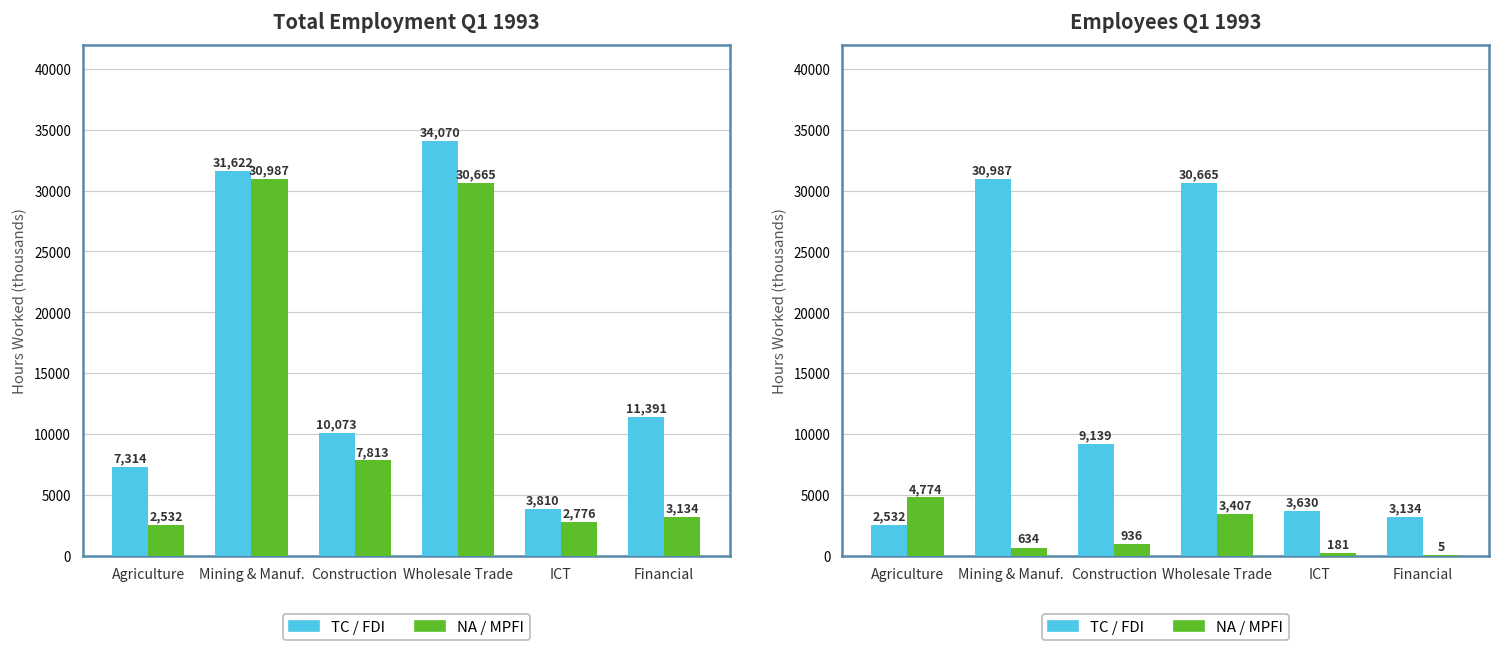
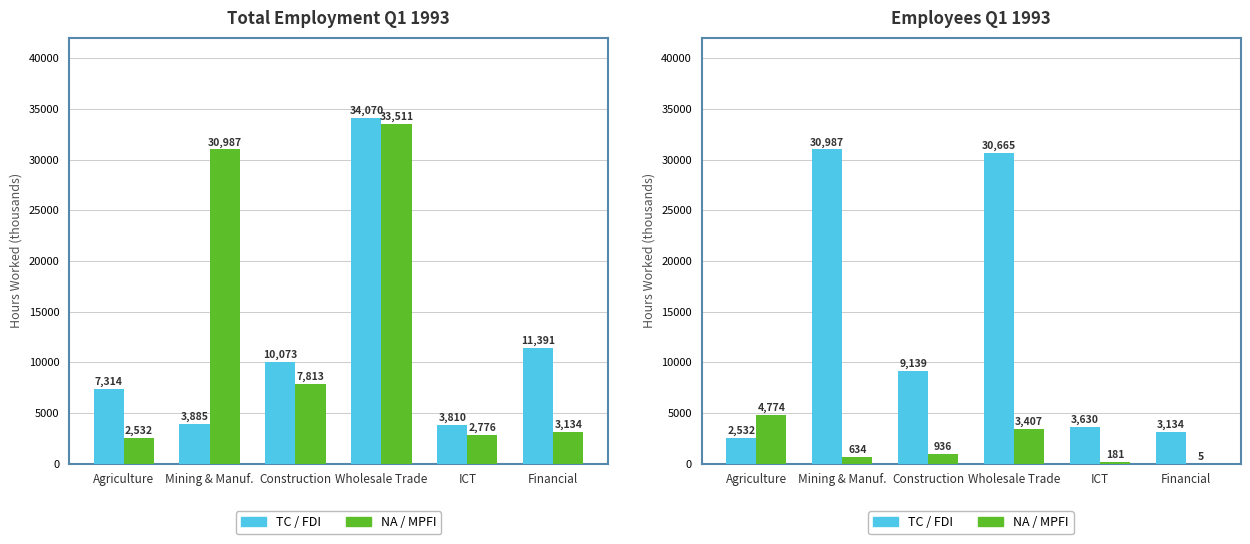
  {
    "Total Employment Q1 1993": {
      "TC / FDI": {
        "Agriculture": "7,314",
-       "Mining & Manuf.": "31,622",
+       "Mining & Manuf.": "3,885",
        "Construction": "10,073",
        "Wholesale Trade": "34,070",
        "ICT": "3,810",
        "Financial": "11,391"
      },
      "NA / MPFI": {
        "Agriculture": "2,532",
        "Mining & Manuf.": "30,987",
        "Construction": "7,813",
-       "Wholesale Trade": "30,665",
+       "Wholesale Trade": "33,511",
        "ICT": "2,776",
        "Financial": "3,134"
      }
    },
    "Employees Q1 1993": {
      "TC / FDI": {
        "Agriculture": "2,532",
        "Mining & Manuf.": "30,987",
        "Construction": "9,139",
        "Wholesale Trade": "30,665",
        "ICT": "3,630",
        "Financial": "3,134"
      },
      "NA / MPFI": {
        "Agriculture": "4,774",
        "Mining & Manuf.": "634",
        "Construction": "936",
        "Wholesale Trade": "3,407",
        "ICT": "181",
        "Financial": "5"
      }
    }
  }
